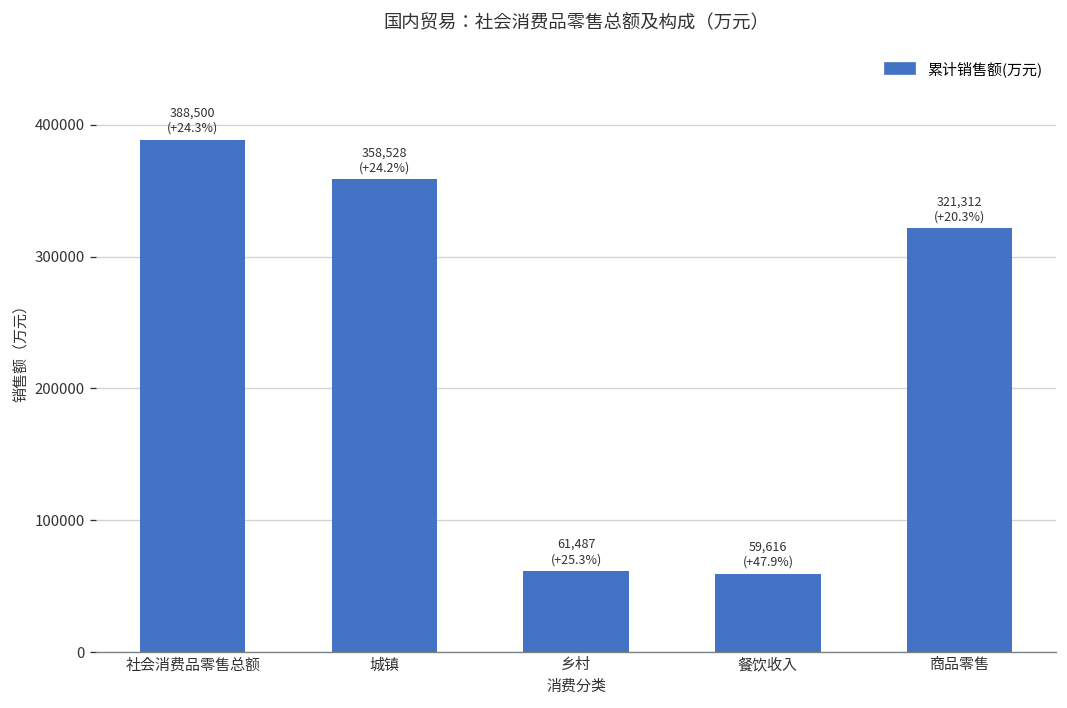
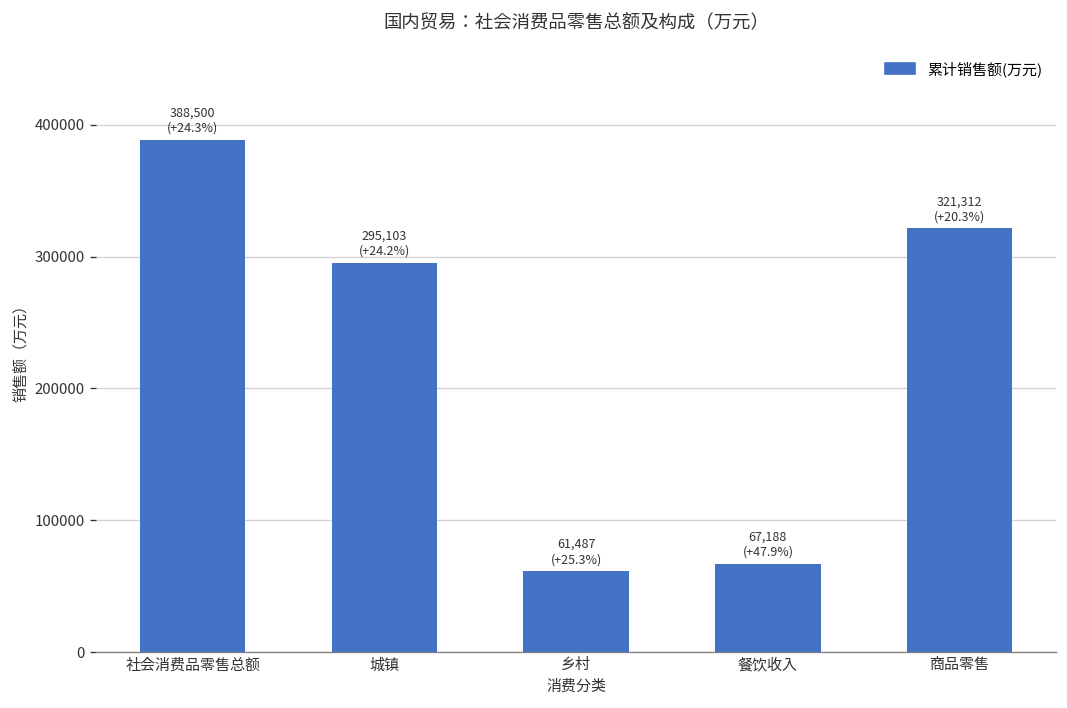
  {
    "社会消费品零售总额": "388,500",
-   "城镇": "358,528",
+   "城镇": "295,103",
    "乡村": "61,487",
-   "餐饮收入": "59,616",
+   "餐饮收入": "67,188",
    "商品零售": "321,312"
  }
